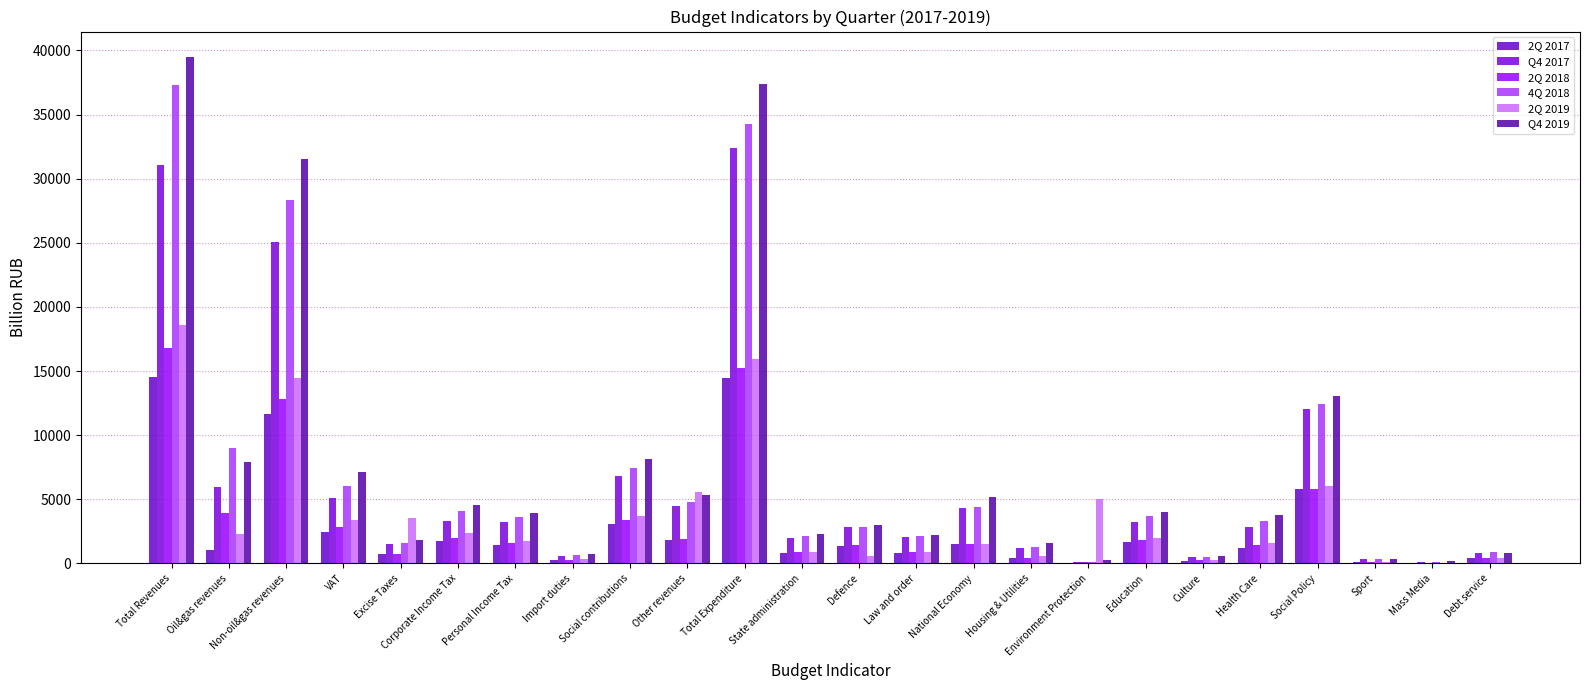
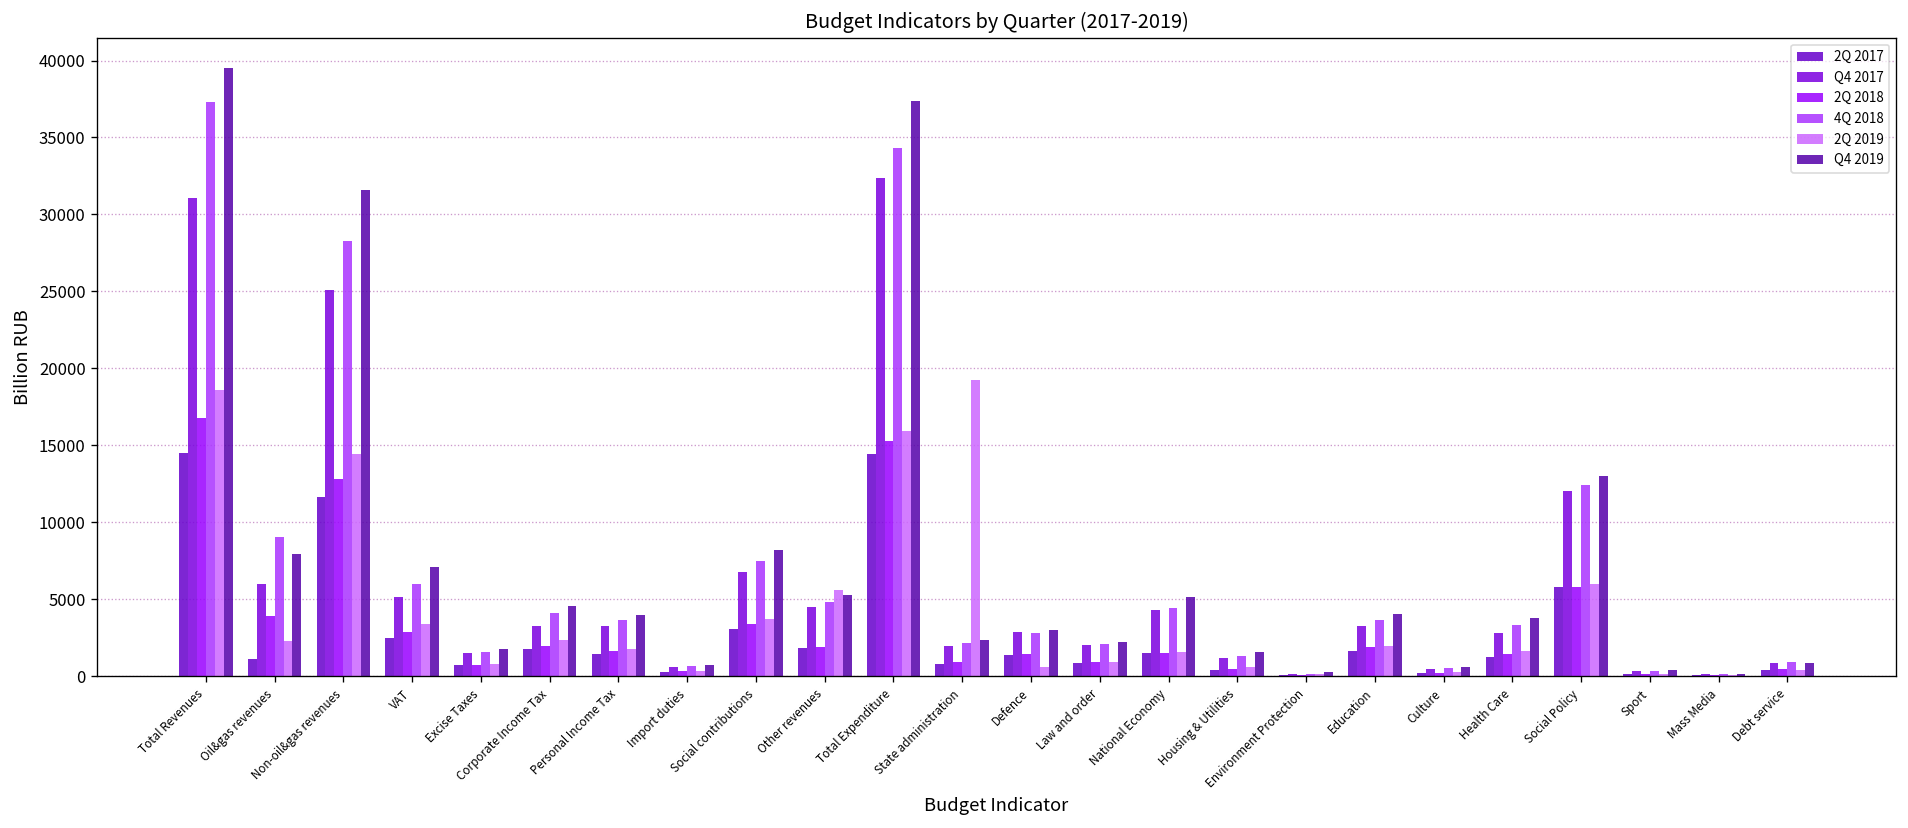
  {
    "2Q 2019": {
      "Total Revenues": 18600,
      "Oil&gas revenues": 2300,
      "Non-oil&gas revenues": 14500,
      "VAT": 3400,
-     "Excise Taxes": 3500,
+     "Excise Taxes": 800,
      "Corporate Income Tax": 2400,
      "Personal Income Tax": 1800,
      "Import duties": 300,
      "Social contributions": 3700,
      "Other revenues": 5600,
      "Total Expenditure": 15900,
-     "State administration": 900,
+     "State administration": 19300,
      "Defence": 600,
      "Law and order": 900,
      "National Economy": 1600,
      "Housing & Utilities": 600,
-     "Environment Protection": 5000,
+     "Environment Protection": 100,
      "Education": 2000,
      "Culture": 200,
      "Health Care": 1600,
      "Social Policy": 6000,
      "Debt service": 400
    }
  }
